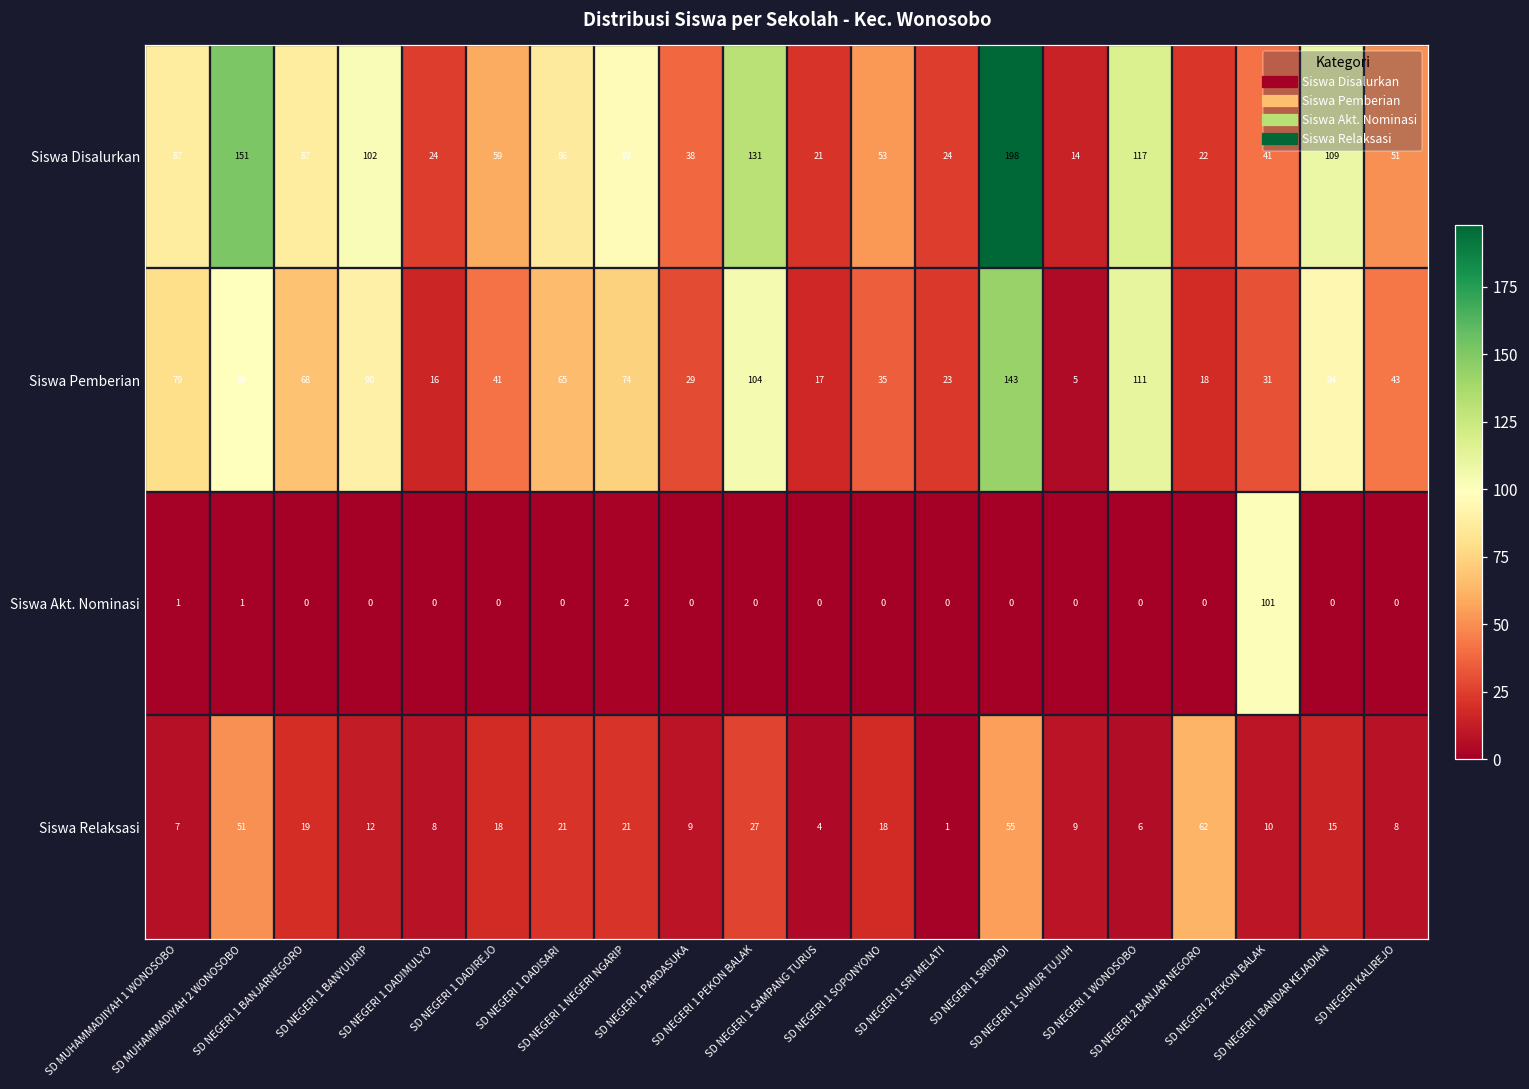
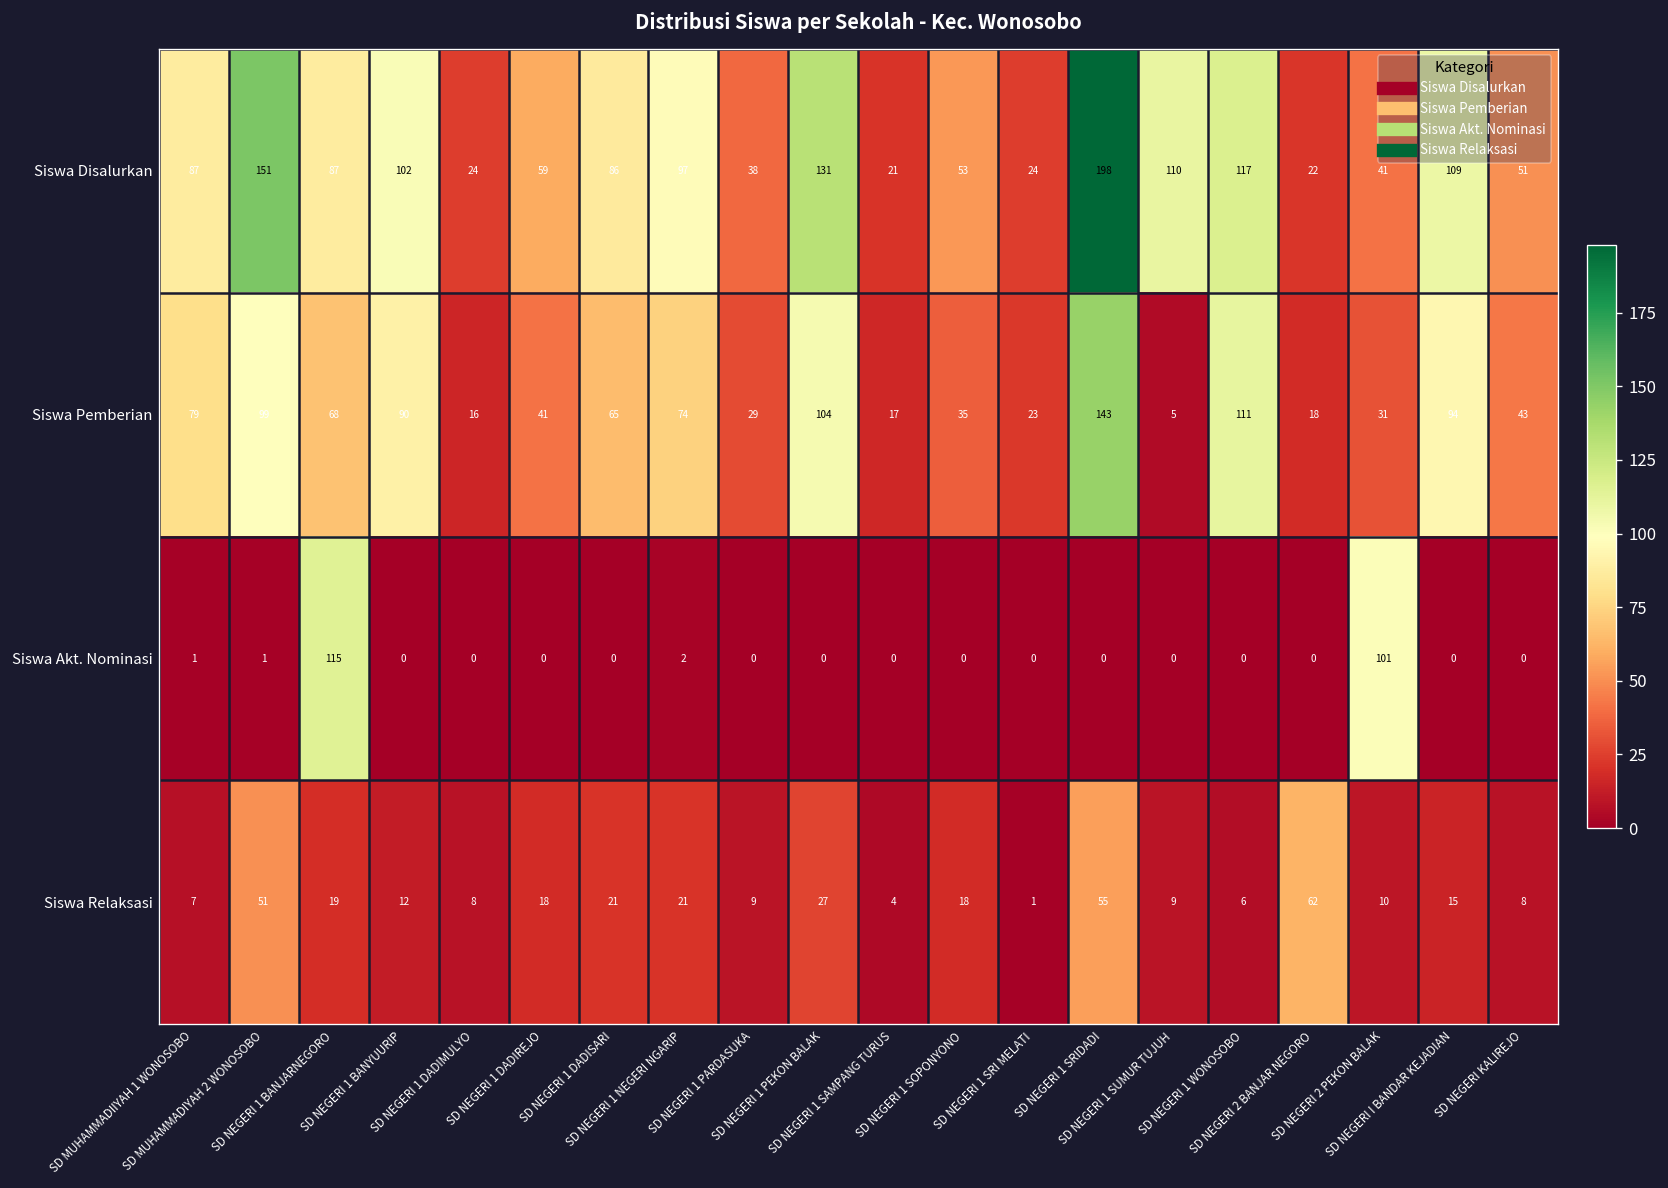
  {
    "Siswa Disalurkan": {
      "SD MUHAMMADIIYAH 1 WONOSOBO": 87,
      "SD MUHAMMADIYAH 2 WONOSOBO": 151,
      "SD NEGERI 1 BANJARNEGORO": 87,
      "SD NEGERI 1 BANYUURIP": 102,
      "SD NEGERI 1 DADIMULYO": 24,
      "SD NEGERI 1 DADIREJO": 59,
      "SD NEGERI 1 DADISARI": 86,
      "SD NEGERI 1 NEGERI NGARIP": 97,
      "SD NEGERI 1 PARDASUKA": 38,
      "SD NEGERI 1 PEKON BALAK": 131,
      "SD NEGERI 1 SAMPANG TURUS": 21,
      "SD NEGERI 1 SOPONYONO": 53,
      "SD NEGERI 1 SRI MELATI": 24,
      "SD NEGERI 1 SRIDADI": 198,
-     "SD NEGERI 1 SUMUR TUJUH": 14,
+     "SD NEGERI 1 SUMUR TUJUH": 110,
      "SD NEGERI 1 WONOSOBO": 117,
      "SD NEGERI 2 BANJAR NEGORO": 22,
      "SD NEGERI 2 PEKON BALAK": 41,
      "SD NEGERI I BANDAR KEJADIAN": 109,
      "SD NEGERI KALIREJO": 51
    },
    "Siswa Pemberian": {
      "SD MUHAMMADIIYAH 1 WONOSOBO": 79,
      "SD MUHAMMADIYAH 2 WONOSOBO": 99,
      "SD NEGERI 1 BANJARNEGORO": 68,
      "SD NEGERI 1 BANYUURIP": 90,
      "SD NEGERI 1 DADIMULYO": 16,
      "SD NEGERI 1 DADIREJO": 41,
      "SD NEGERI 1 DADISARI": 65,
      "SD NEGERI 1 NEGERI NGARIP": 74,
      "SD NEGERI 1 PARDASUKA": 29,
      "SD NEGERI 1 PEKON BALAK": 104,
      "SD NEGERI 1 SAMPANG TURUS": 17,
      "SD NEGERI 1 SOPONYONO": 35,
      "SD NEGERI 1 SRI MELATI": 23,
      "SD NEGERI 1 SRIDADI": 143,
      "SD NEGERI 1 SUMUR TUJUH": 5,
      "SD NEGERI 1 WONOSOBO": 111,
      "SD NEGERI 2 BANJAR NEGORO": 18,
      "SD NEGERI 2 PEKON BALAK": 31,
      "SD NEGERI I BANDAR KEJADIAN": 94,
      "SD NEGERI KALIREJO": 43
    },
    "Siswa Akt. Nominasi": {
      "SD MUHAMMADIIYAH 1 WONOSOBO": 1,
      "SD MUHAMMADIYAH 2 WONOSOBO": 1,
-     "SD NEGERI 1 BANJARNEGORO": 0,
+     "SD NEGERI 1 BANJARNEGORO": 115,
      "SD NEGERI 1 BANYUURIP": 0,
      "SD NEGERI 1 DADIMULYO": 0,
      "SD NEGERI 1 DADIREJO": 0,
      "SD NEGERI 1 DADISARI": 0,
      "SD NEGERI 1 NEGERI NGARIP": 2,
      "SD NEGERI 1 PARDASUKA": 0,
      "SD NEGERI 1 PEKON BALAK": 0,
      "SD NEGERI 1 SAMPANG TURUS": 0,
      "SD NEGERI 1 SOPONYONO": 0,
      "SD NEGERI 1 SRI MELATI": 0,
      "SD NEGERI 1 SRIDADI": 0,
      "SD NEGERI 1 SUMUR TUJUH": 0,
      "SD NEGERI 1 WONOSOBO": 0,
      "SD NEGERI 2 BANJAR NEGORO": 0,
      "SD NEGERI 2 PEKON BALAK": 101,
      "SD NEGERI I BANDAR KEJADIAN": 0,
      "SD NEGERI KALIREJO": 0
    },
    "Siswa Relaksasi": {
      "SD MUHAMMADIIYAH 1 WONOSOBO": 7,
      "SD MUHAMMADIYAH 2 WONOSOBO": 51,
      "SD NEGERI 1 BANJARNEGORO": 19,
      "SD NEGERI 1 BANYUURIP": 12,
      "SD NEGERI 1 DADIMULYO": 8,
      "SD NEGERI 1 DADIREJO": 18,
      "SD NEGERI 1 DADISARI": 21,
      "SD NEGERI 1 NEGERI NGARIP": 21,
      "SD NEGERI 1 PARDASUKA": 9,
      "SD NEGERI 1 PEKON BALAK": 27,
      "SD NEGERI 1 SAMPANG TURUS": 4,
      "SD NEGERI 1 SOPONYONO": 18,
      "SD NEGERI 1 SRI MELATI": 1,
      "SD NEGERI 1 SRIDADI": 55,
      "SD NEGERI 1 SUMUR TUJUH": 9,
      "SD NEGERI 1 WONOSOBO": 6,
      "SD NEGERI 2 BANJAR NEGORO": 62,
      "SD NEGERI 2 PEKON BALAK": 10,
      "SD NEGERI I BANDAR KEJADIAN": 15,
      "SD NEGERI KALIREJO": 8
    }
  }
